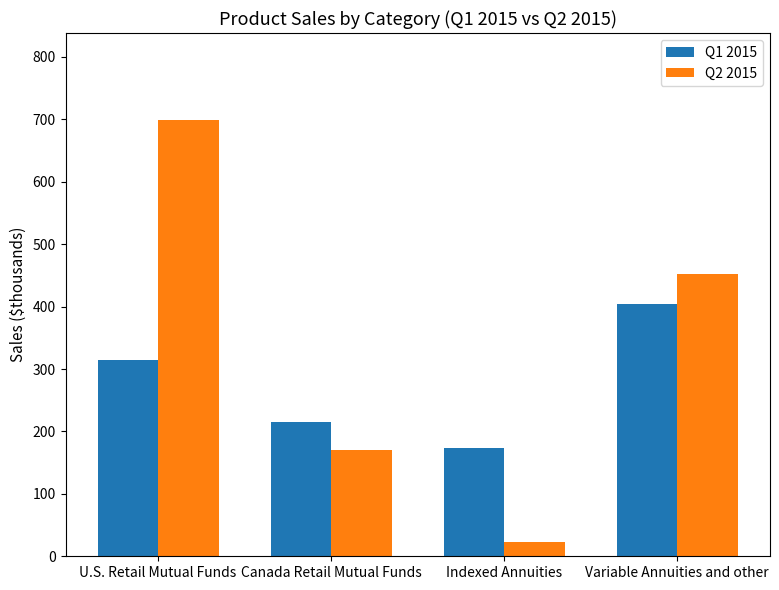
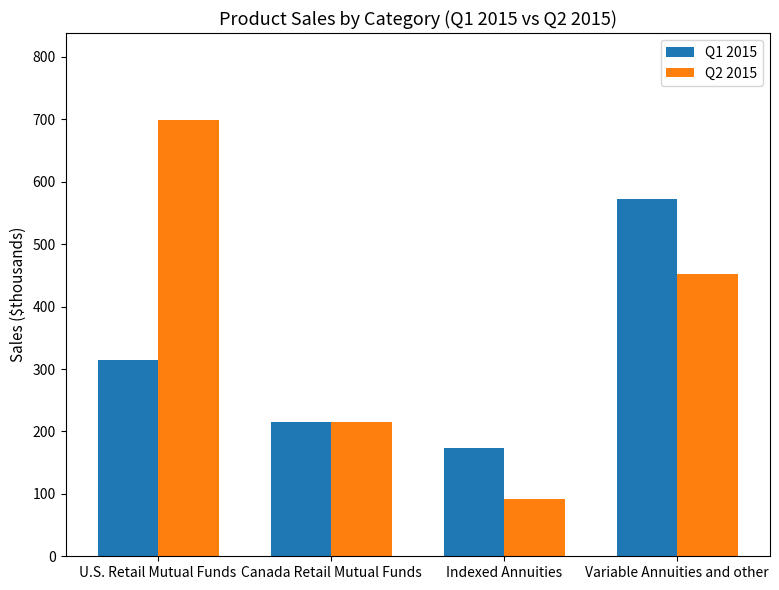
  {
    "Q1 2015": {
      "U.S. Retail Mutual Funds": 310,
      "Canada Retail Mutual Funds": 210,
      "Indexed Annuities": 170,
-     "Variable Annuities and other": 400
+     "Variable Annuities and other": 570
    },
    "Q2 2015": {
      "U.S. Retail Mutual Funds": 700,
-     "Canada Retail Mutual Funds": 170,
-     "Indexed Annuities": 20,
+     "Canada Retail Mutual Funds": 220,
+     "Indexed Annuities": 90,
      "Variable Annuities and other": 450
    }
  }
